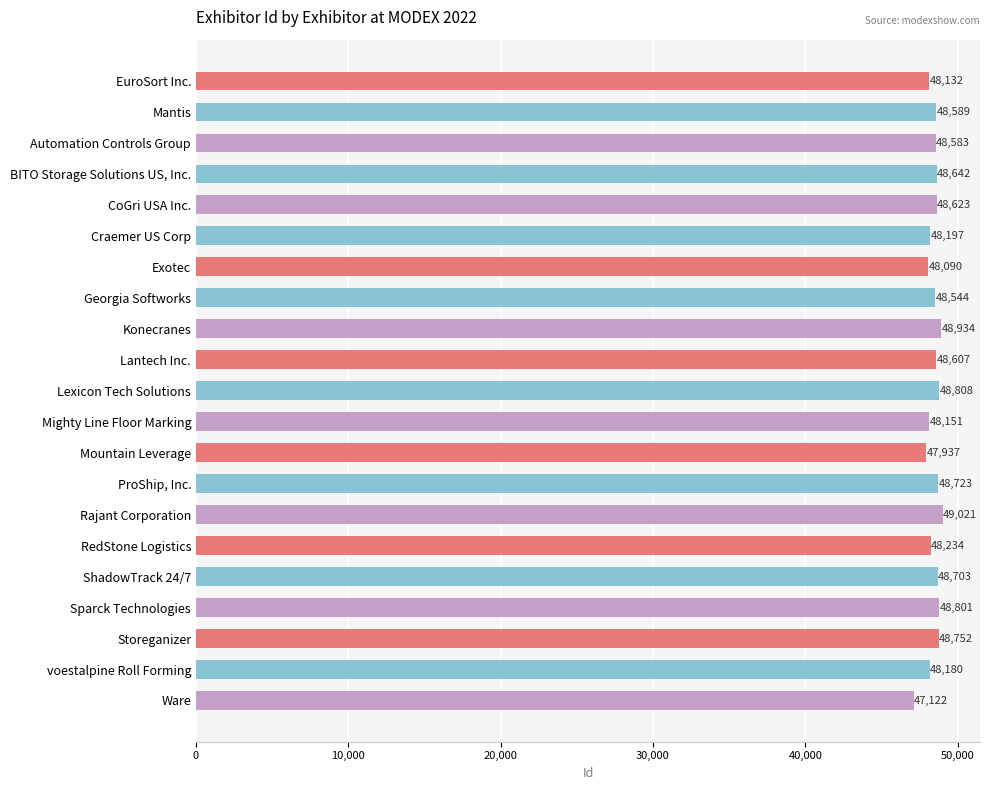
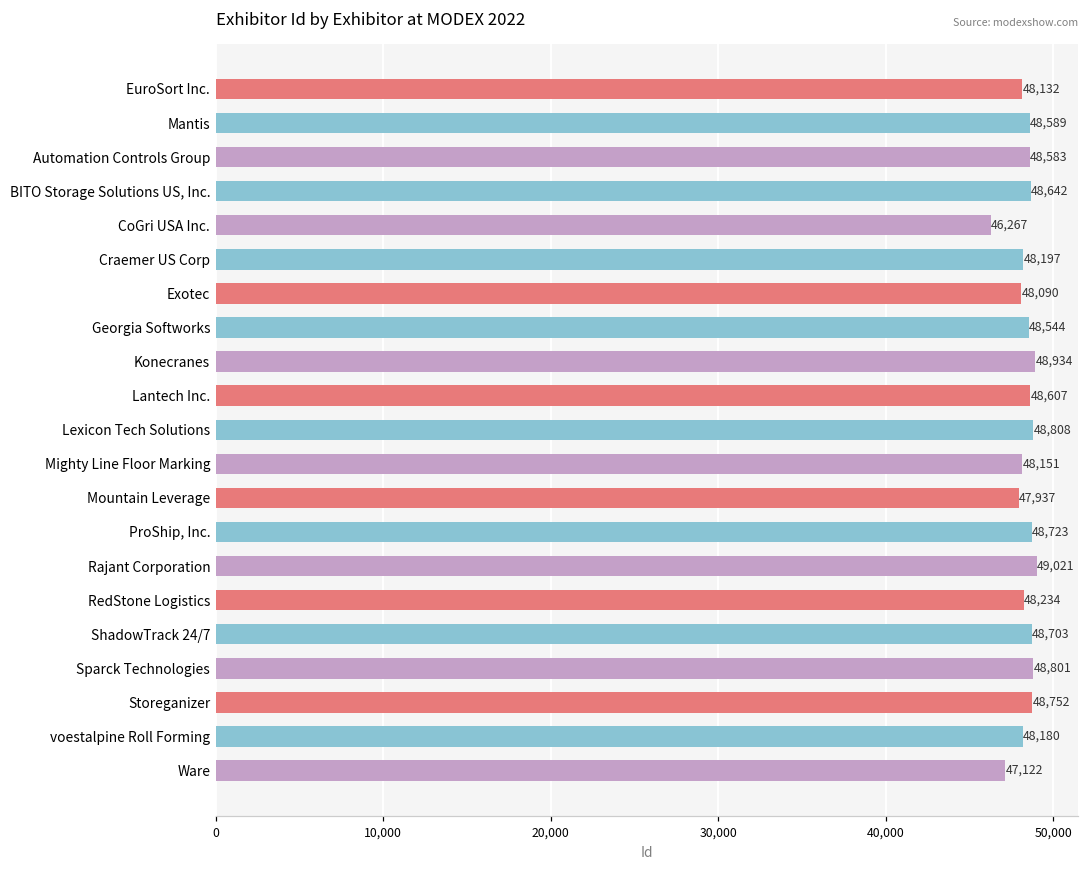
  {
    "EuroSort Inc.": "48,132",
    "Mantis": "48,589",
    "Automation Controls Group": "48,583",
    "BITO Storage Solutions US, Inc.": "48,642",
-   "CoGri USA Inc.": "48,623",
+   "CoGri USA Inc.": "46,267",
    "Craemer US Corp": "48,197",
    "Exotec": "48,090",
    "Georgia Softworks": "48,544",
    "Konecranes": "48,934",
    "Lantech Inc.": "48,607",
    "Lexicon Tech Solutions": "48,808",
    "Mighty Line Floor Marking": "48,151",
    "Mountain Leverage": "47,937",
    "ProShip, Inc.": "48,723",
    "Rajant Corporation": "49,021",
    "RedStone Logistics": "48,234",
    "ShadowTrack 24/7": "48,703",
    "Sparck Technologies": "48,801",
    "Storeganizer": "48,752",
    "voestalpine Roll Forming": "48,180",
    "Ware": "47,122"
  }
